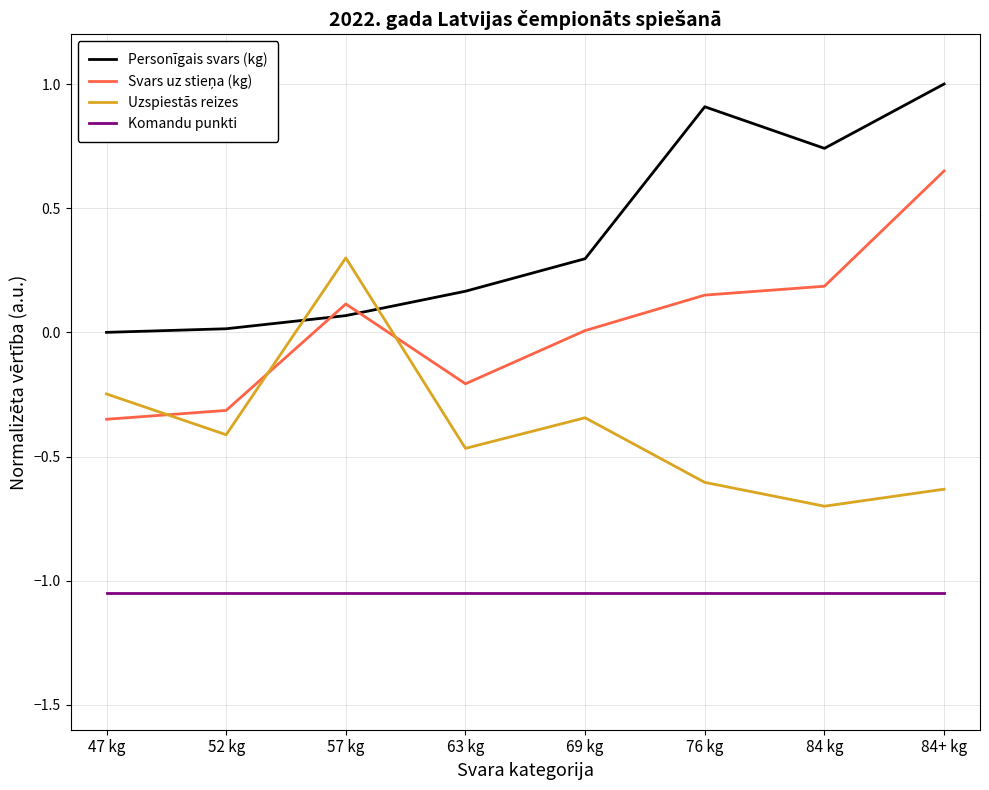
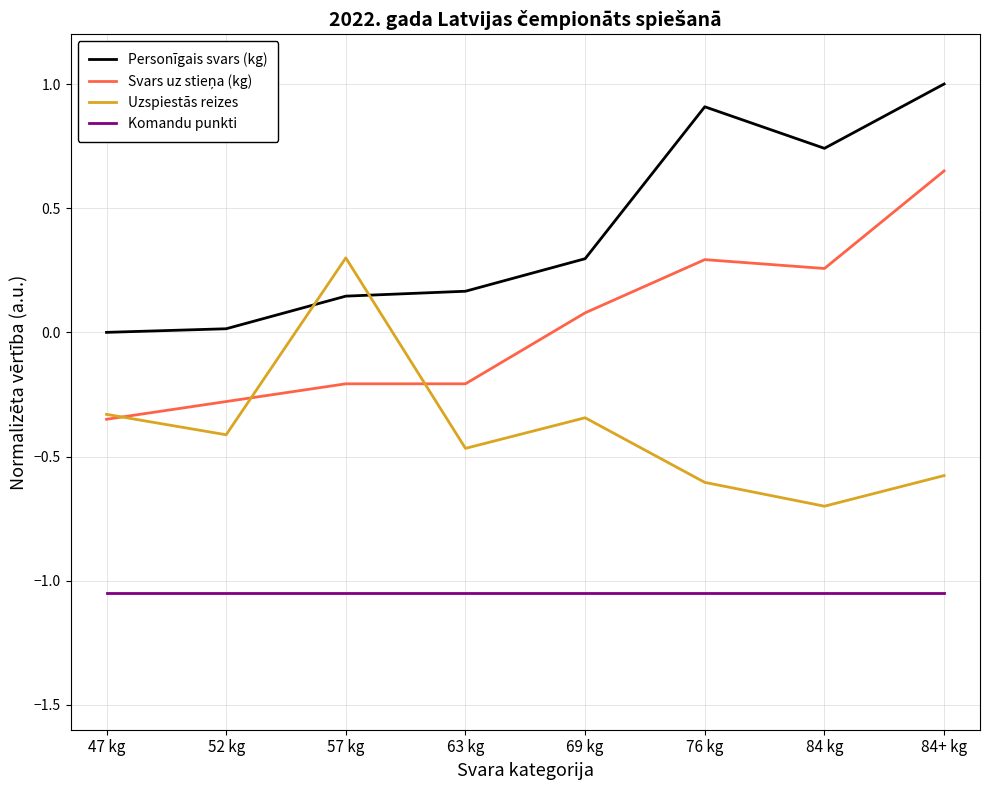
  {
    "Personīgais svars (kg)": {
      "47 kg": 0.00,
      "52 kg": 0.01,
-     "57 kg": 0.07,
+     "57 kg": 0.15,
      "63 kg": 0.17,
      "69 kg": 0.30,
      "76 kg": 0.91,
      "84 kg": 0.74,
      "84+ kg": 1.00
    },
    "Svars uz stieņa (kg)": {
      "47 kg": -0.35,
-     "52 kg": -0.31,
-     "57 kg": 0.11,
+     "52 kg": -0.28,
+     "57 kg": -0.21,
      "63 kg": -0.21,
-     "69 kg": 0.01,
-     "76 kg": 0.15,
-     "84 kg": 0.19,
+     "69 kg": 0.08,
+     "76 kg": 0.29,
+     "84 kg": 0.26,
      "84+ kg": 0.65
    },
    "Uzspiestās reizes": {
-     "47 kg": -0.25,
+     "47 kg": -0.33,
      "52 kg": -0.41,
      "57 kg": 0.30,
      "63 kg": -0.47,
      "69 kg": -0.34,
      "76 kg": -0.60,
      "84 kg": -0.70,
-     "84+ kg": -0.63
+     "84+ kg": -0.58
    },
    "Komandu punkti": {
      "47 kg": -1.05,
      "52 kg": -1.05,
      "57 kg": -1.05,
      "63 kg": -1.05,
      "69 kg": -1.05,
      "76 kg": -1.05,
      "84 kg": -1.05,
      "84+ kg": -1.05
    }
  }
